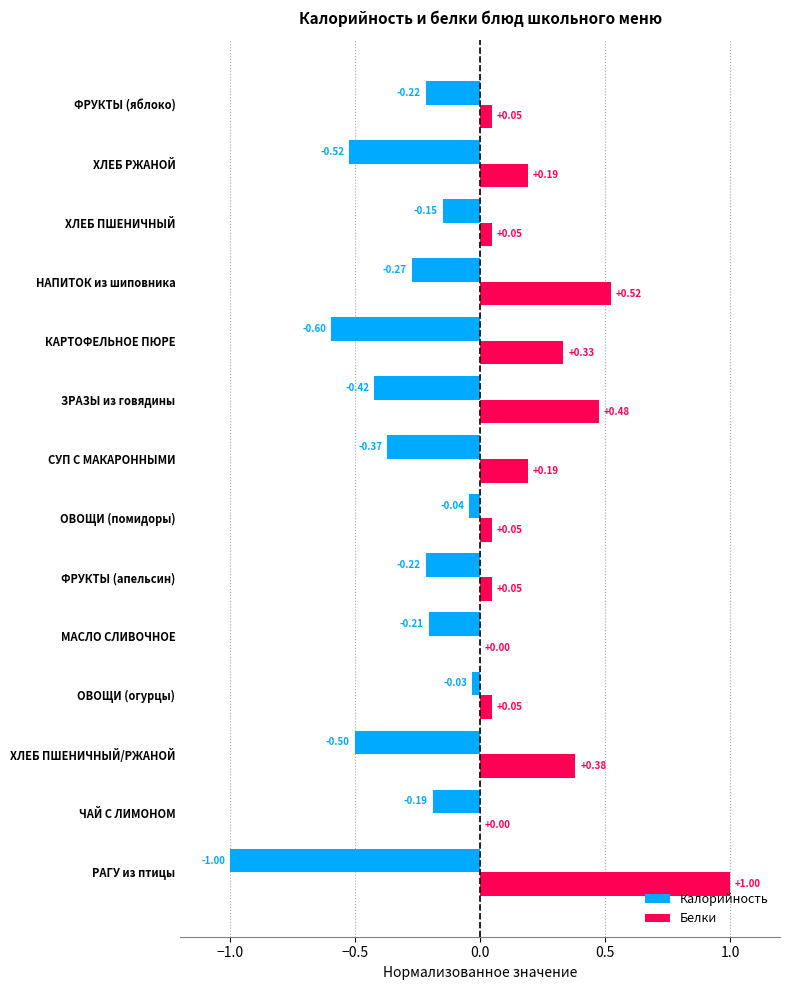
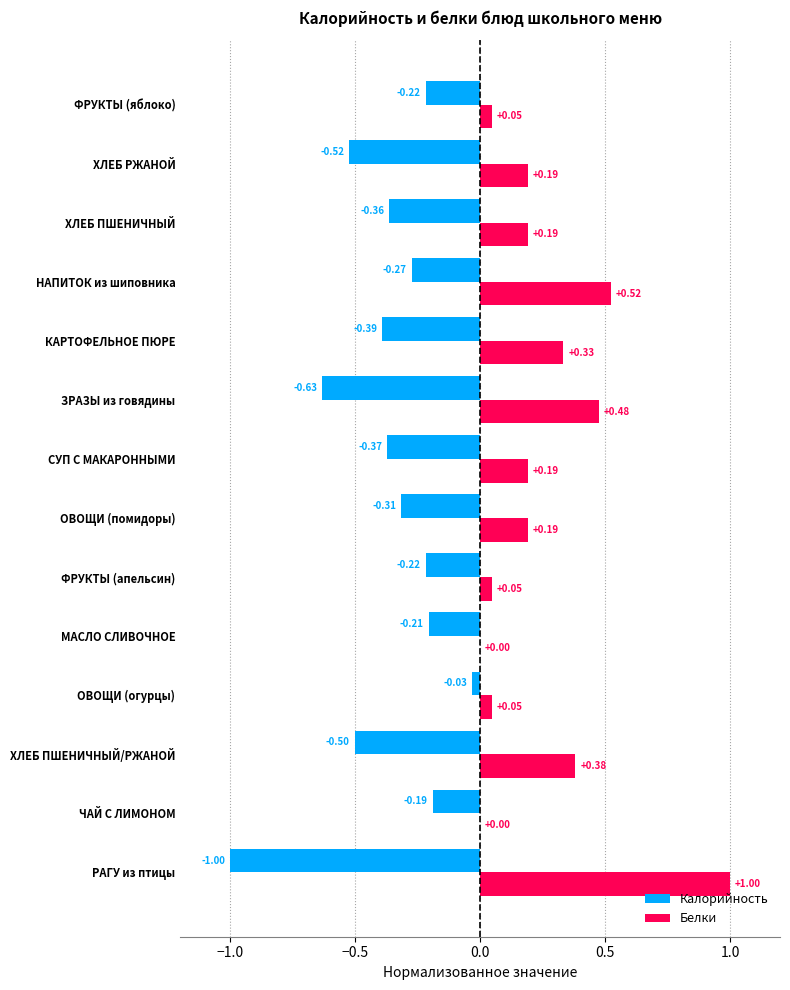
  {
    "Калорийность": {
      "ФРУКТЫ (яблоко)": "-0.22",
      "ХЛЕБ РЖАНОЙ": "-0.52",
-     "ХЛЕБ ПШЕНИЧНЫЙ": "-0.15",
+     "ХЛЕБ ПШЕНИЧНЫЙ": "-0.36",
      "НАПИТОК из шиповника": "-0.27",
-     "КАРТОФЕЛЬНОЕ ПЮРЕ": "-0.60",
-     "ЗРАЗЫ из говядины": "-0.42",
+     "КАРТОФЕЛЬНОЕ ПЮРЕ": "-0.39",
+     "ЗРАЗЫ из говядины": "-0.63",
      "СУП С МАКАРОННЫМИ": "-0.37",
-     "ОВОЩИ (помидоры)": "-0.04",
+     "ОВОЩИ (помидоры)": "-0.31",
      "ФРУКТЫ (апельсин)": "-0.22",
      "МАСЛО СЛИВОЧНОЕ": "-0.21",
      "ОВОЩИ (огурцы)": "-0.03",
      "ХЛЕБ ПШЕНИЧНЫЙ/РЖАНОЙ": "-0.50",
      "ЧАЙ С ЛИМОНОМ": "-0.19",
      "РАГУ из птицы": "-1.00"
    },
    "Белки": {
      "ФРУКТЫ (яблоко)": "+0.05",
      "ХЛЕБ РЖАНОЙ": "+0.19",
-     "ХЛЕБ ПШЕНИЧНЫЙ": "+0.05",
+     "ХЛЕБ ПШЕНИЧНЫЙ": "+0.19",
      "НАПИТОК из шиповника": "+0.52",
      "КАРТОФЕЛЬНОЕ ПЮРЕ": "+0.33",
      "ЗРАЗЫ из говядины": "+0.48",
      "СУП С МАКАРОННЫМИ": "+0.19",
-     "ОВОЩИ (помидоры)": "+0.05",
+     "ОВОЩИ (помидоры)": "+0.19",
      "ФРУКТЫ (апельсин)": "+0.05",
      "МАСЛО СЛИВОЧНОЕ": "+0.00",
      "ОВОЩИ (огурцы)": "+0.05",
      "ХЛЕБ ПШЕНИЧНЫЙ/РЖАНОЙ": "+0.38",
      "ЧАЙ С ЛИМОНОМ": "+0.00",
      "РАГУ из птицы": "+1.00"
    }
  }
